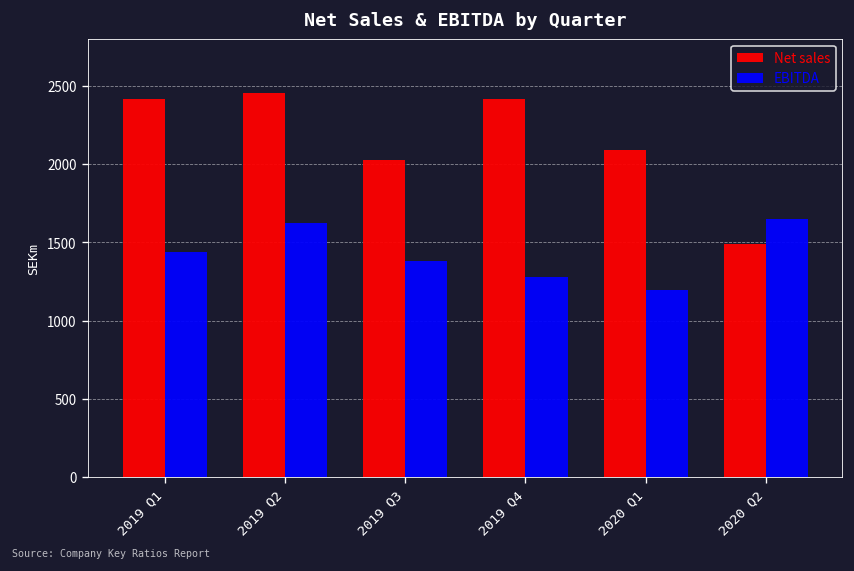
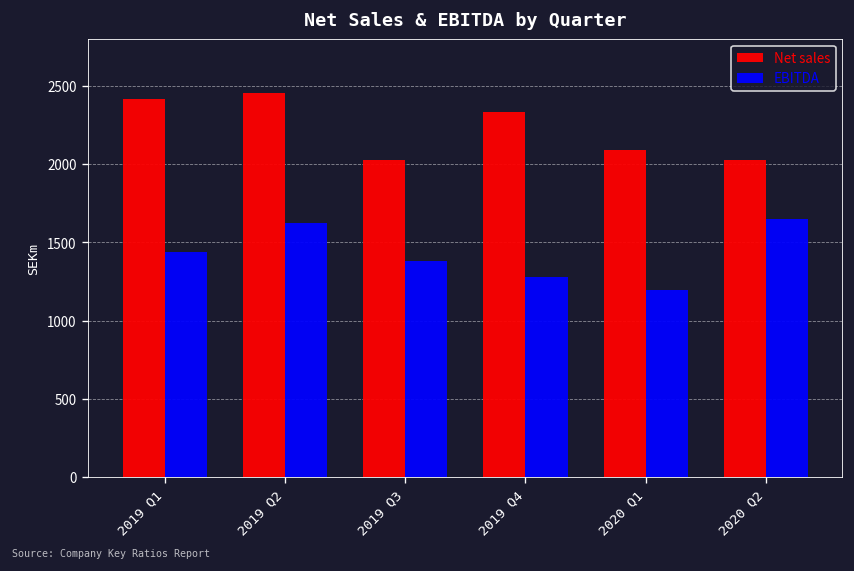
  {
    "Net sales": {
      "2019 Q1": 2420,
      "2019 Q2": 2450,
      "2019 Q3": 2030,
-     "2019 Q4": 2420,
+     "2019 Q4": 2330,
      "2020 Q1": 2090,
-     "2020 Q2": 1490
+     "2020 Q2": 2030
    },
    "EBITDA": {
      "2019 Q1": 1440,
      "2019 Q2": 1620,
      "2019 Q3": 1380,
      "2019 Q4": 1280,
      "2020 Q1": 1200,
      "2020 Q2": 1650
    }
  }
